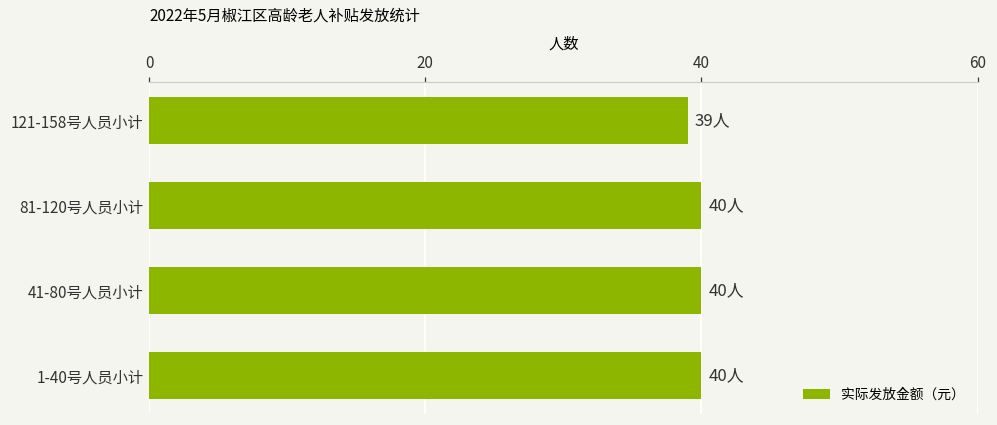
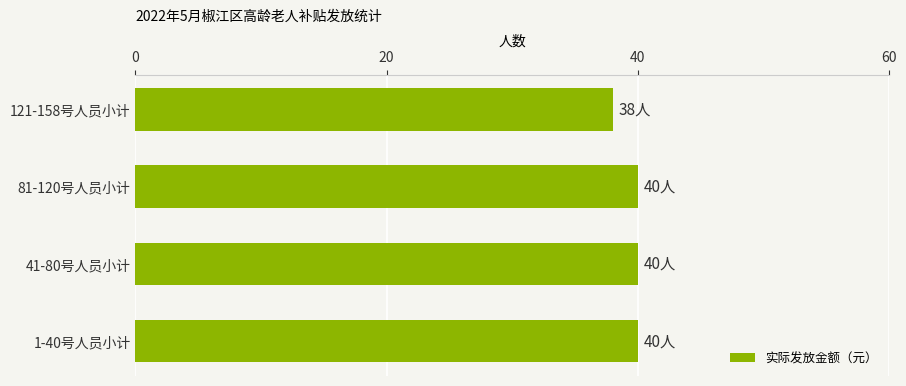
  {
-   "121-158号人员小计": "39人",
+   "121-158号人员小计": "38人",
    "81-120号人员小计": "40人",
    "41-80号人员小计": "40人",
    "1-40号人员小计": "40人"
  }
